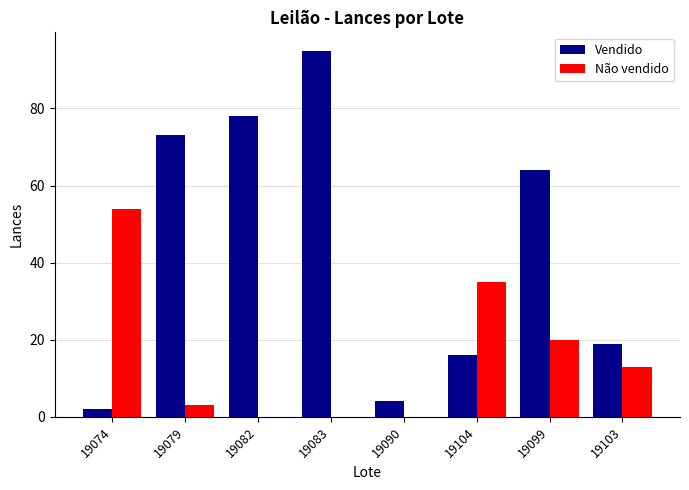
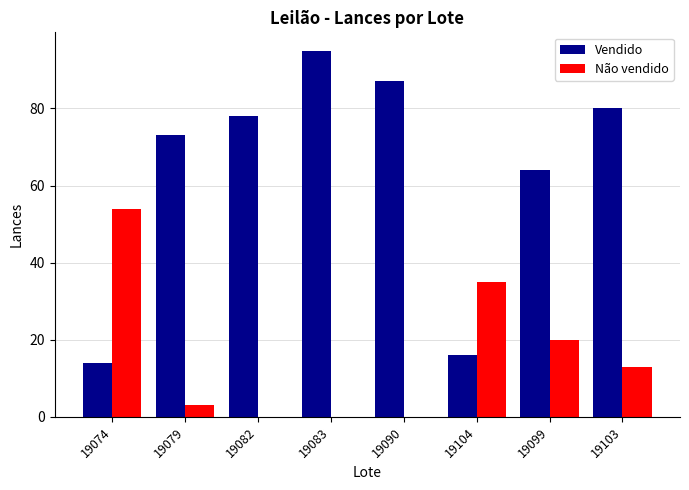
  {
    "Vendido": {
-     "19074": 2,
+     "19074": 14,
      "19079": 73,
      "19082": 78,
      "19083": 95,
-     "19090": 4,
+     "19090": 87,
      "19104": 16,
      "19099": 64,
-     "19103": 19
+     "19103": 80
    },
    "Não vendido": {
      "19074": 54,
      "19079": 3,
      "19082": 0,
      "19083": 0,
      "19090": 0,
      "19104": 35,
      "19099": 20,
      "19103": 13
    }
  }
